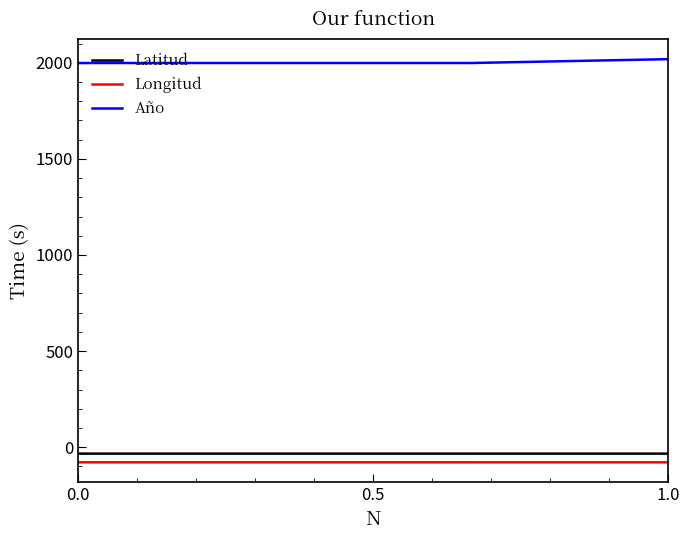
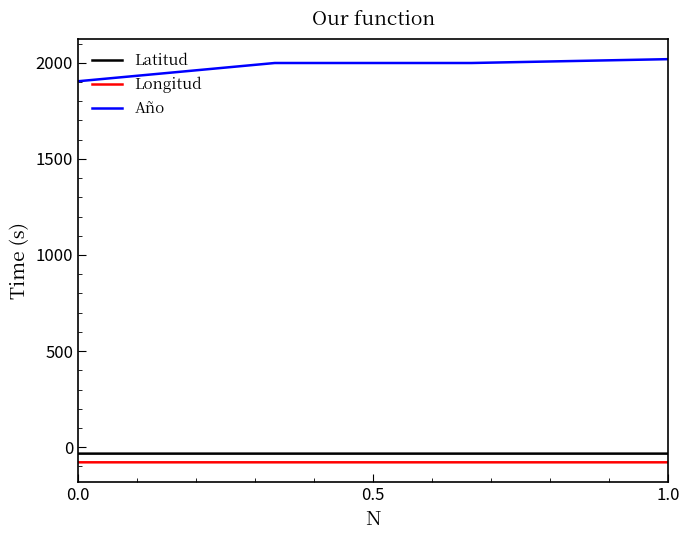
  {
    "Latitud": {
      "0.0": -30,
      "1.0": -30
    },
    "Longitud": {
      "0.0": -80,
      "1.0": -80
    },
    "Año": {
-     "0.0": 2000,
+     "0.0": 1900,
      "1.0": 2020
    }
  }
